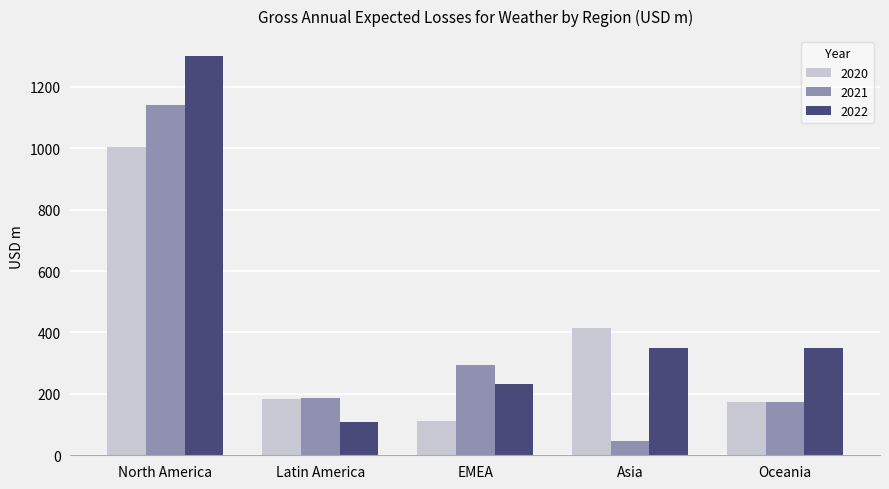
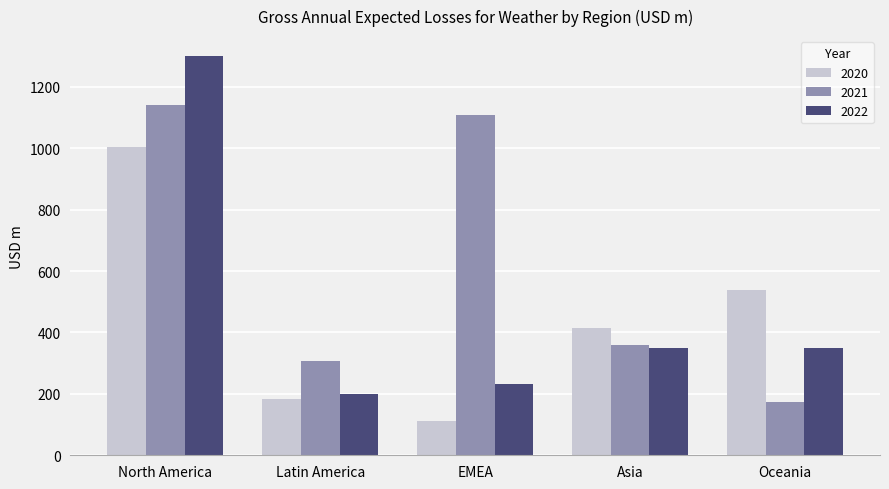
  {
    "2020": {
      "North America": 1010,
      "Latin America": 180,
      "EMEA": 110,
      "Asia": 420,
-     "Oceania": 180
+     "Oceania": 540
    },
    "2021": {
      "North America": 1140,
-     "Latin America": 190,
-     "EMEA": 300,
-     "Asia": 50,
+     "Latin America": 310,
+     "EMEA": 1110,
+     "Asia": 360,
      "Oceania": 180
    },
    "2022": {
      "North America": 1300,
-     "Latin America": 110,
+     "Latin America": 200,
      "EMEA": 230,
      "Asia": 350,
      "Oceania": 350
    }
  }
